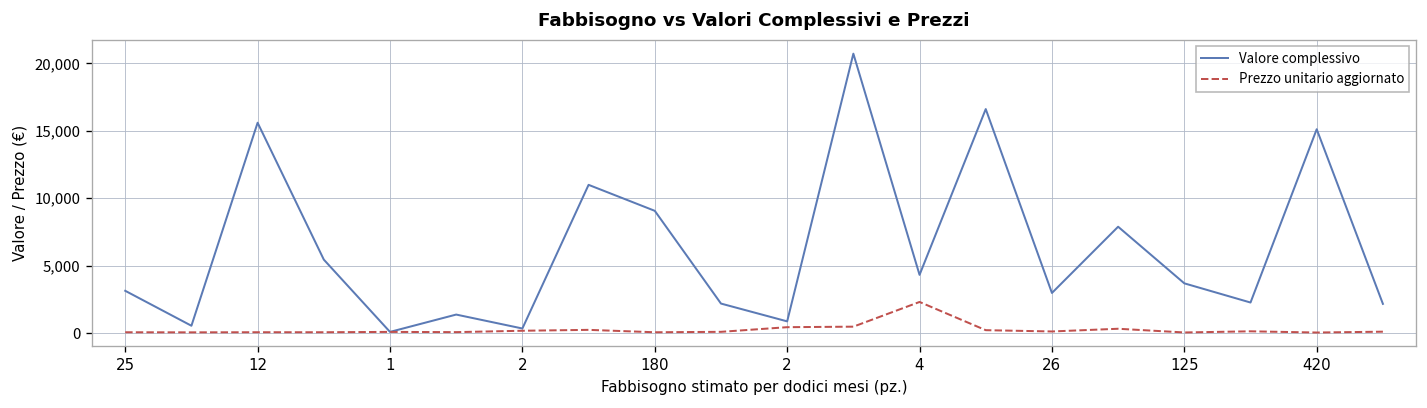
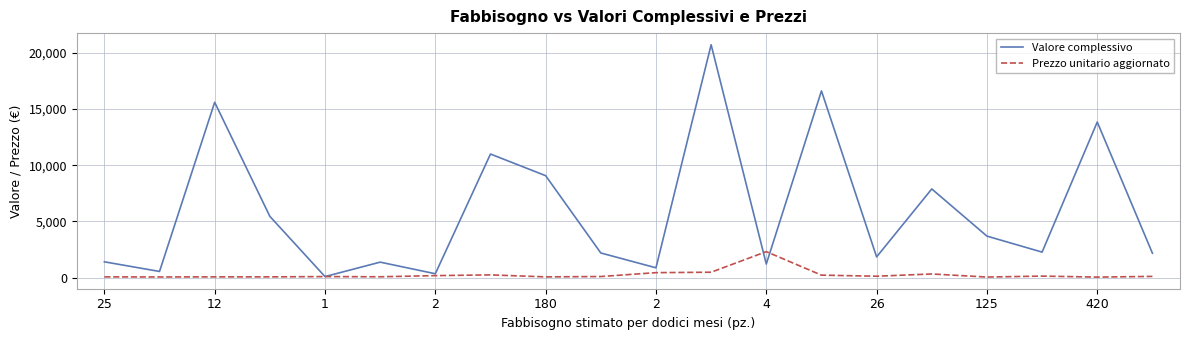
  {
    "Valore complessivo": {
-     "25": "3,100",
+     "25": "1,400",
      "12": "15,600",
      "180": "9,100",
-     "4": "4,300",
-     "26": "3,000",
+     "4": "1,200",
+     "26": "1,800",
      "125": "3,700",
-     "420": "15,100"
+     "420": "13,800"
    },
    "Prezzo unitario aggiornato": {
      "25": "100",
      "12": "100",
      "180": "100",
      "4": "2,300",
      "26": "100",
      "125": "0",
      "420": "0"
    }
  }
